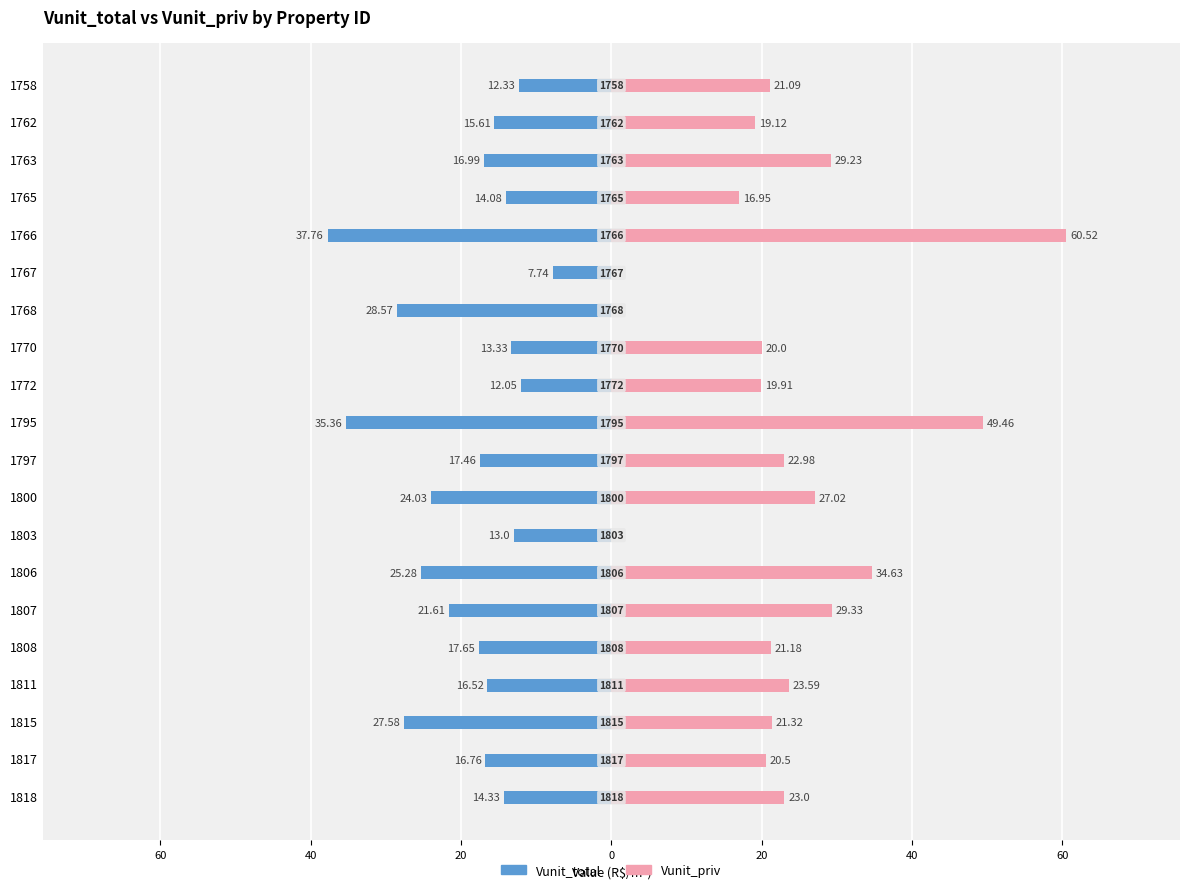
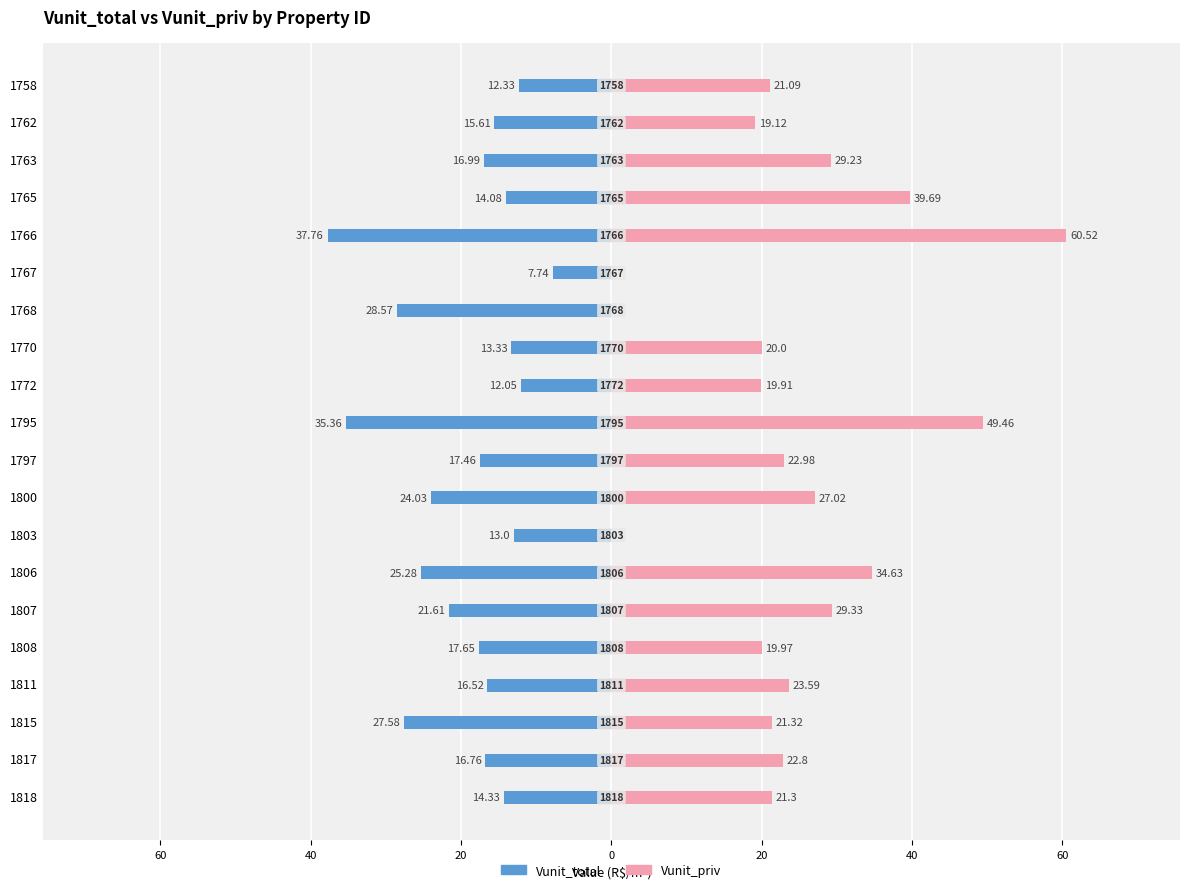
  {
    "Vunit_priv": {
      "1758": 21.09,
      "1762": 19.12,
      "1763": 29.23,
-     "1765": 16.95,
+     "1765": 39.69,
      "1766": 60.52,
      "1770": 20.0,
      "1772": 19.91,
      "1795": 49.46,
      "1797": 22.98,
      "1800": 27.02,
      "1806": 34.63,
      "1807": 29.33,
-     "1808": 21.18,
+     "1808": 19.97,
      "1811": 23.59,
      "1815": 21.32,
-     "1817": 20.5,
-     "1818": 23.0
+     "1817": 22.8,
+     "1818": 21.3
    }
  }
